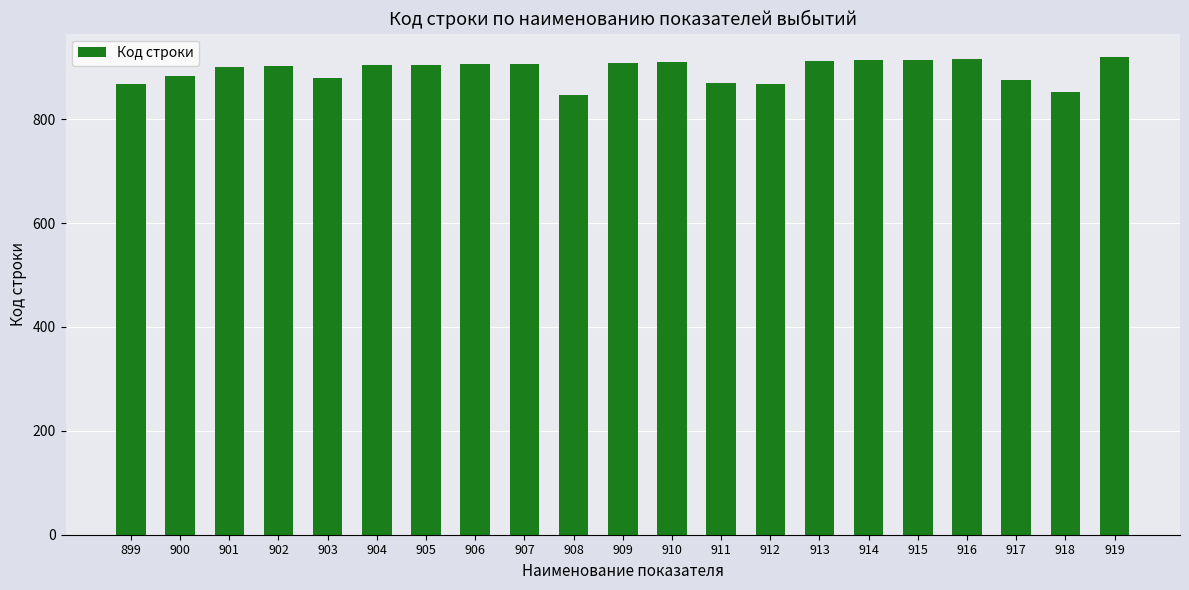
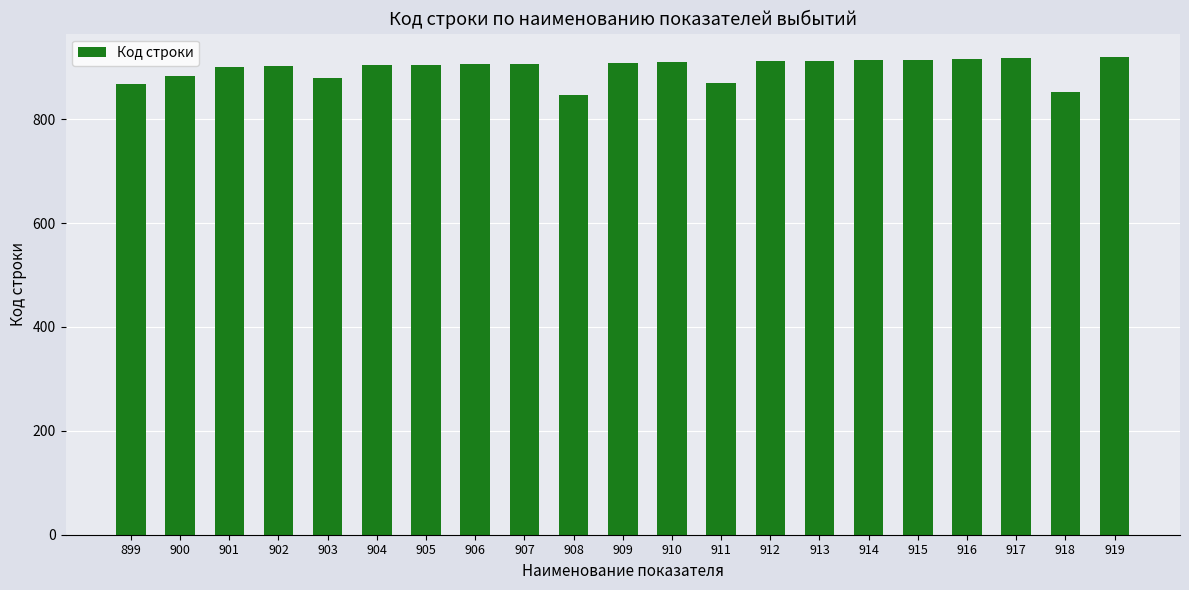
  {
    "899": 870,
    "900": 880,
    "901": 900,
    "902": 900,
    "903": 880,
    "904": 900,
    "905": 910,
    "906": 910,
    "907": 910,
    "908": 850,
    "909": 910,
    "910": 910,
    "911": 870,
-   "912": 870,
+   "912": 910,
    "913": 910,
    "914": 910,
    "915": 920,
    "916": 920,
-   "917": 880,
+   "917": 920,
    "918": 850,
    "919": 920
  }
